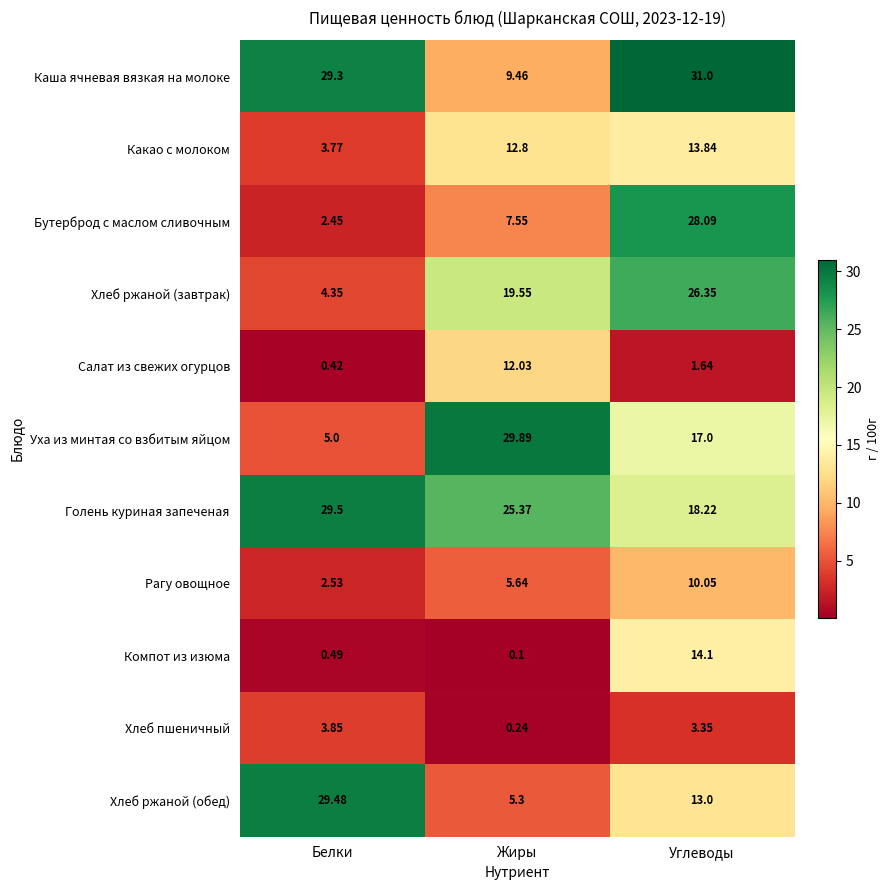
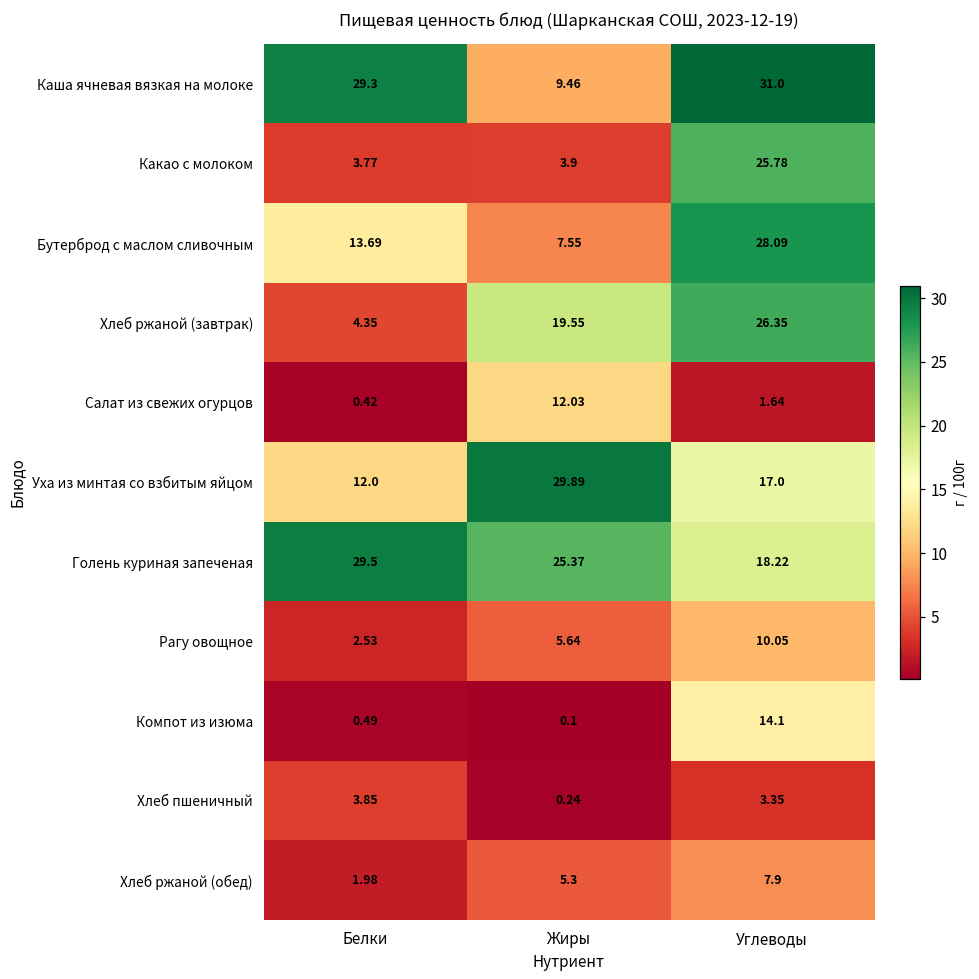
  {
    "Каша ячневая вязкая на молоке": {
      "Белки": 29.3,
      "Жиры": 9.46,
      "Углеводы": 31.0
    },
    "Какао с молоком": {
      "Белки": 3.77,
-     "Жиры": 12.8,
-     "Углеводы": 13.84
+     "Жиры": 3.9,
+     "Углеводы": 25.78
    },
    "Бутерброд с маслом сливочным": {
-     "Белки": 2.45,
+     "Белки": 13.69,
      "Жиры": 7.55,
      "Углеводы": 28.09
    },
    "Хлеб ржаной (завтрак)": {
      "Белки": 4.35,
      "Жиры": 19.55,
      "Углеводы": 26.35
    },
    "Салат из свежих огурцов": {
      "Белки": 0.42,
      "Жиры": 12.03,
      "Углеводы": 1.64
    },
    "Уха из минтая со взбитым яйцом": {
-     "Белки": 5.0,
+     "Белки": 12.0,
      "Жиры": 29.89,
      "Углеводы": 17.0
    },
    "Голень куриная запеченая": {
      "Белки": 29.5,
      "Жиры": 25.37,
      "Углеводы": 18.22
    },
    "Рагу овощное": {
      "Белки": 2.53,
      "Жиры": 5.64,
      "Углеводы": 10.05
    },
    "Компот из изюма": {
      "Белки": 0.49,
      "Жиры": 0.1,
      "Углеводы": 14.1
    },
    "Хлеб пшеничный": {
      "Белки": 3.85,
      "Жиры": 0.24,
      "Углеводы": 3.35
    },
    "Хлеб ржаной (обед)": {
-     "Белки": 29.48,
+     "Белки": 1.98,
      "Жиры": 5.3,
-     "Углеводы": 13.0
+     "Углеводы": 7.9
    }
  }
